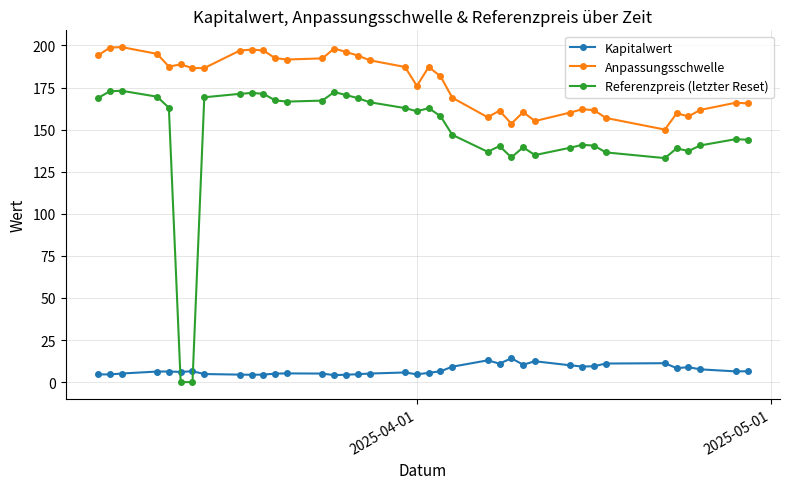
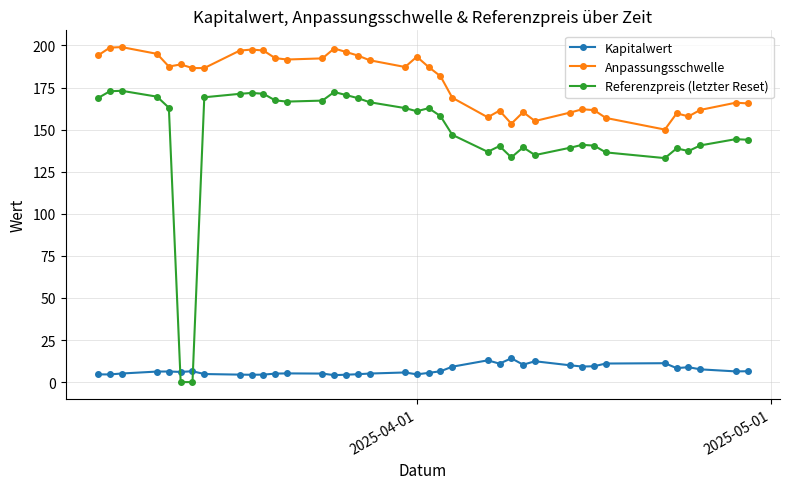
  {
    "Kapitalwert": {
      "2025-04-01": 5
    },
    "Anpassungsschwelle": {
-     "2025-04-01": 176
+     "2025-04-01": 193
    },
    "Referenzpreis (letzter Reset)": {
      "2025-04-01": 161
    }
  }
